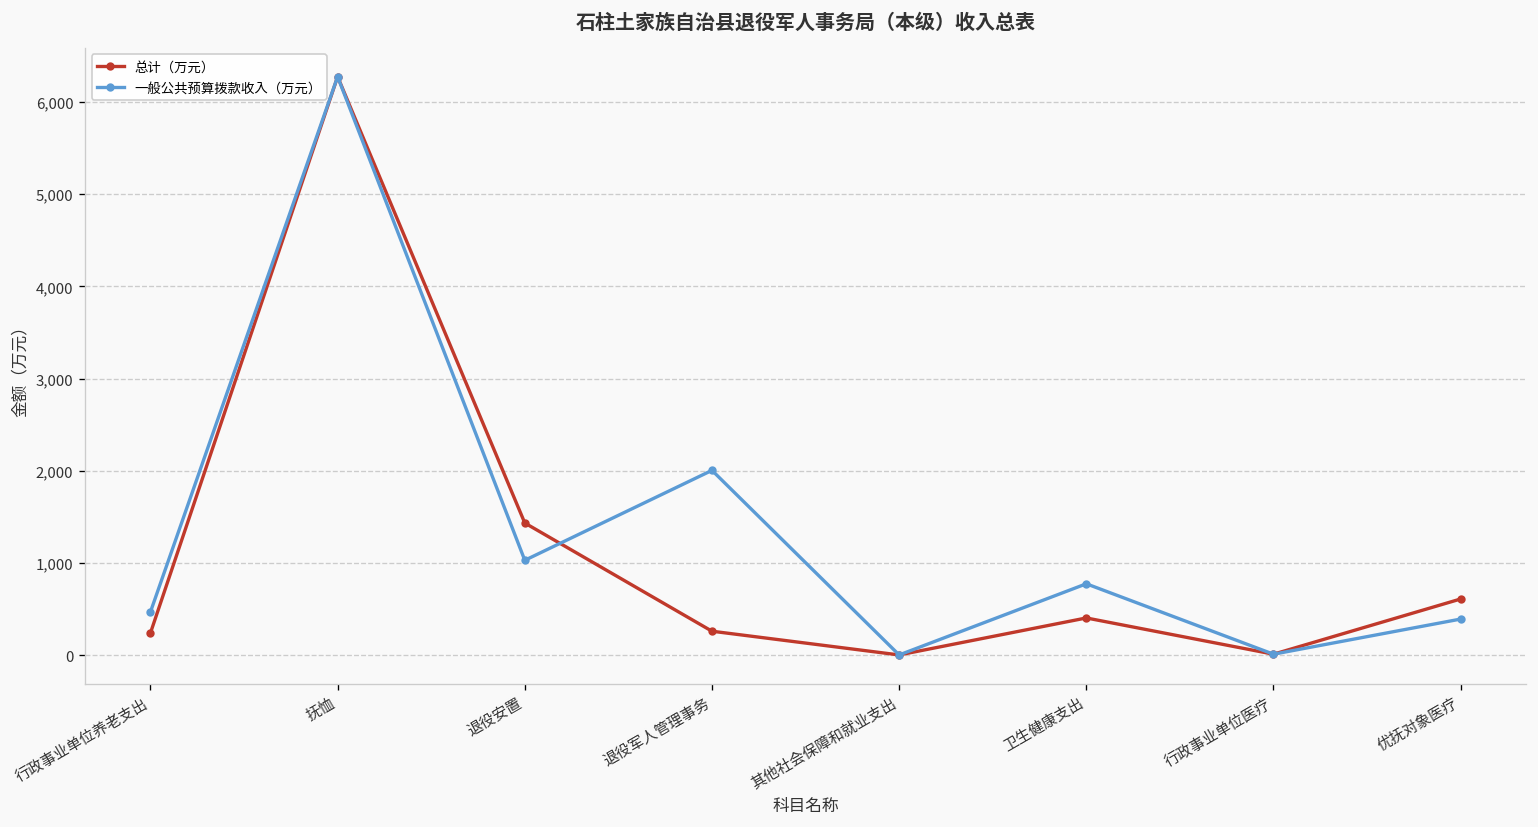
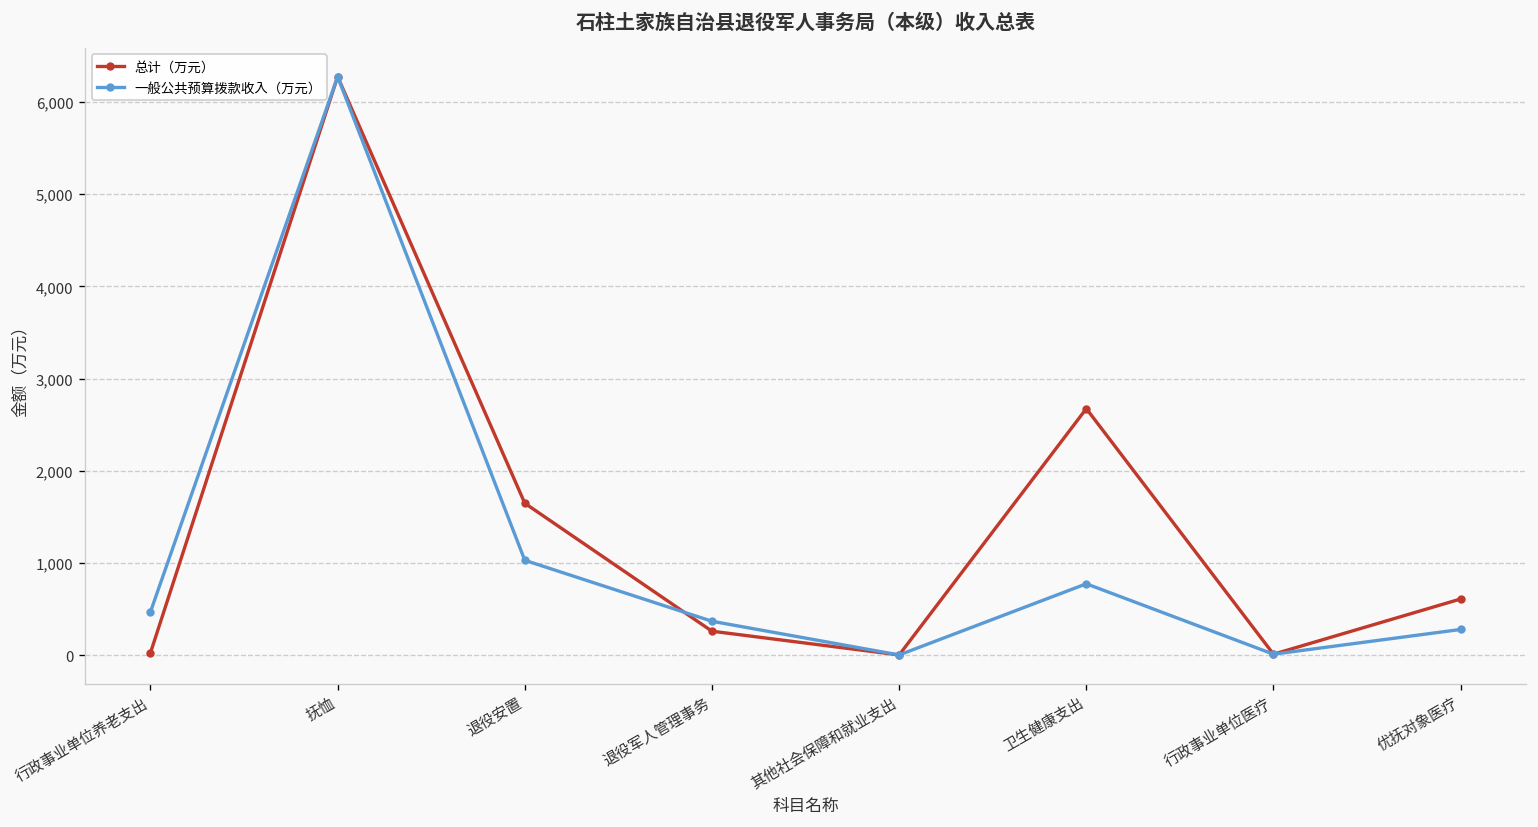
  {
    "总计（万元）": {
-     "行政事业单位养老支出": "200",
-     "退役安置": "1,400",
+     "行政事业单位养老支出": "0",
+     "退役安置": "1,600",
      "退役军人管理事务": "300",
-     "卫生健康支出": "400",
+     "卫生健康支出": "2,700",
      "优抚对象医疗": "600"
    },
    "一般公共预算拨款收入（万元）": {
      "行政事业单位养老支出": "500",
      "退役安置": "1,000",
-     "退役军人管理事务": "2,000",
+     "退役军人管理事务": "400",
      "卫生健康支出": "800",
-     "优抚对象医疗": "400"
+     "优抚对象医疗": "300"
    }
  }
